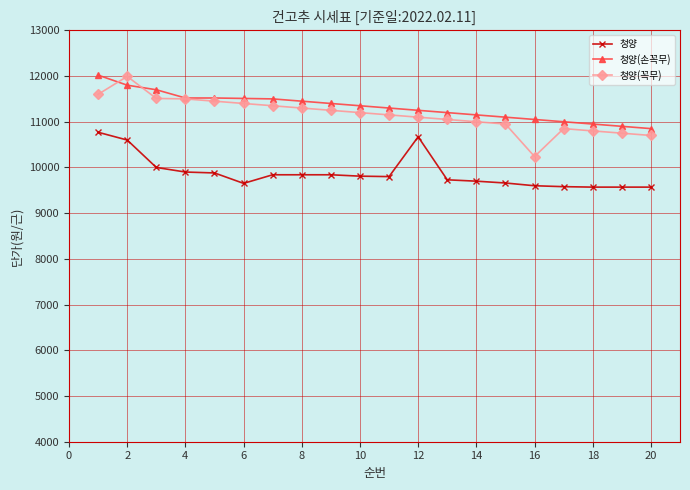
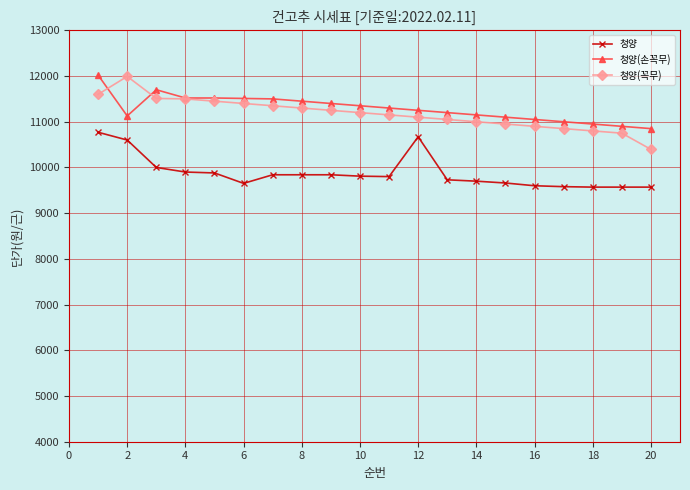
  {
    "청양": {
      "2": 10600,
      "4": 9900,
      "6": 9700,
      "8": 9800,
      "10": 9800,
      "12": 10700,
      "14": 9700,
      "16": 9600,
      "18": 9600,
      "20": 9600
    },
    "청양(손꼭무)": {
-     "2": 11800,
+     "2": 11100,
      "6": 11500,
      "8": 11500,
      "10": 11400,
      "12": 11300,
      "14": 11200,
      "16": 11100,
      "18": 11000,
      "20": 10900
    },
    "청양(꼭무)": {
      "2": 12000,
      "6": 11400,
      "8": 11300,
      "10": 11200,
      "12": 11100,
      "14": 11000,
-     "16": 10200,
+     "16": 10900,
      "18": 10800,
-     "20": 10700
+     "20": 10400
    }
  }
